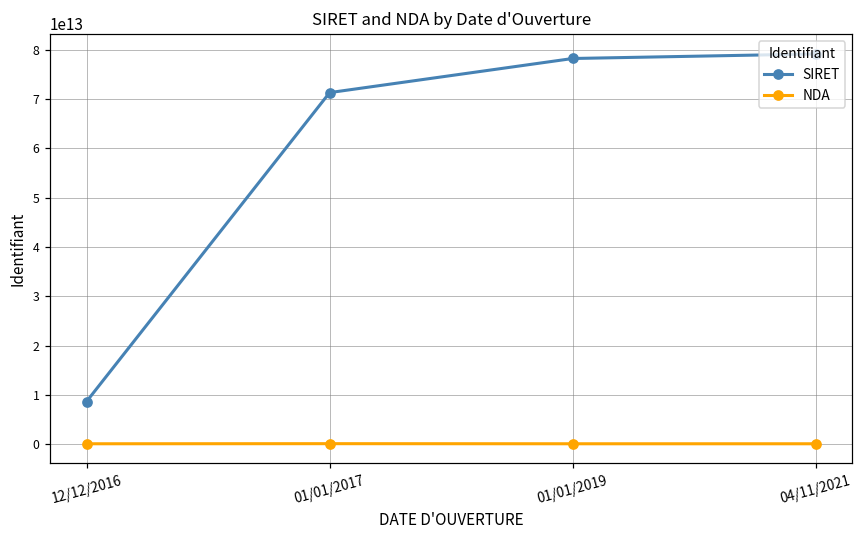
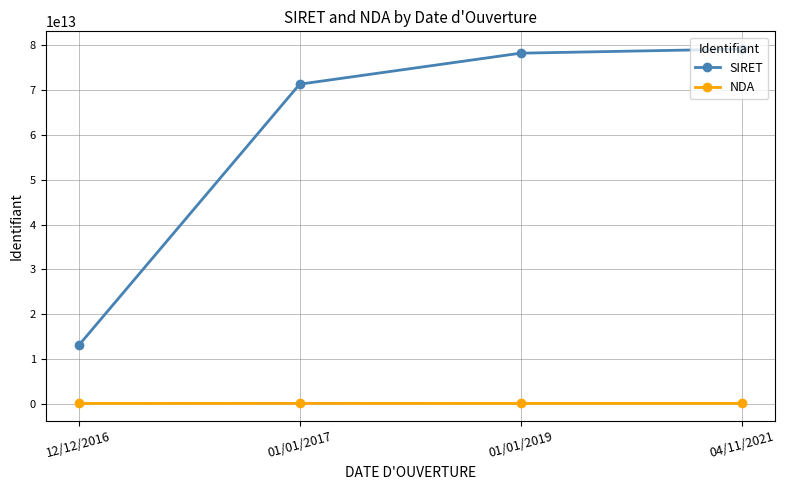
  {
    "SIRET": {
-     "12/12/2016": 9000000000000,
+     "12/12/2016": 13000000000000,
      "01/01/2017": 71000000000000,
      "01/01/2019": 78000000000000
    },
    "NDA": {
      "12/12/2016": 0,
      "01/01/2017": 0,
      "01/01/2019": 0,
      "04/11/2021": 0
    }
  }
